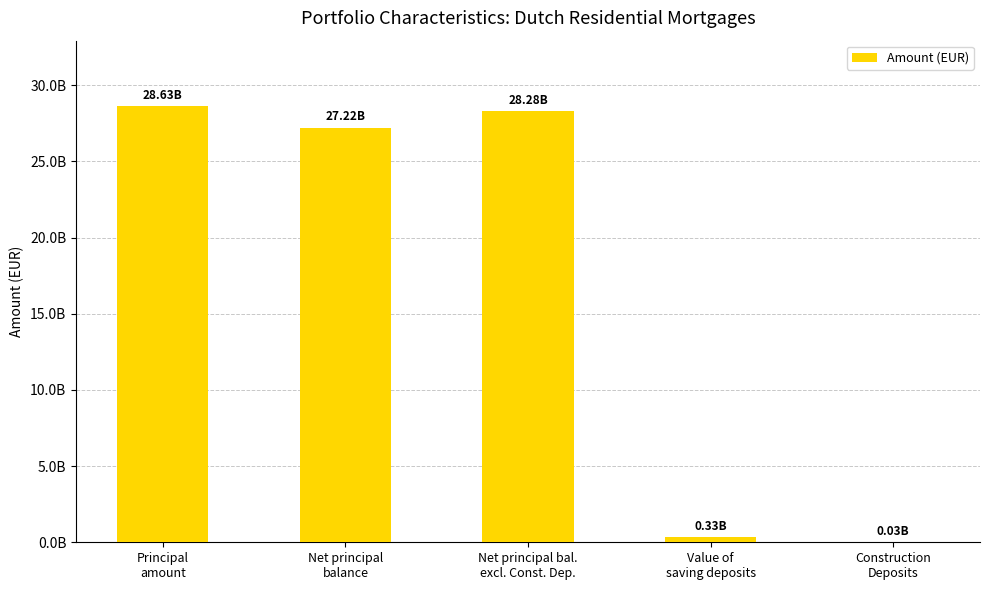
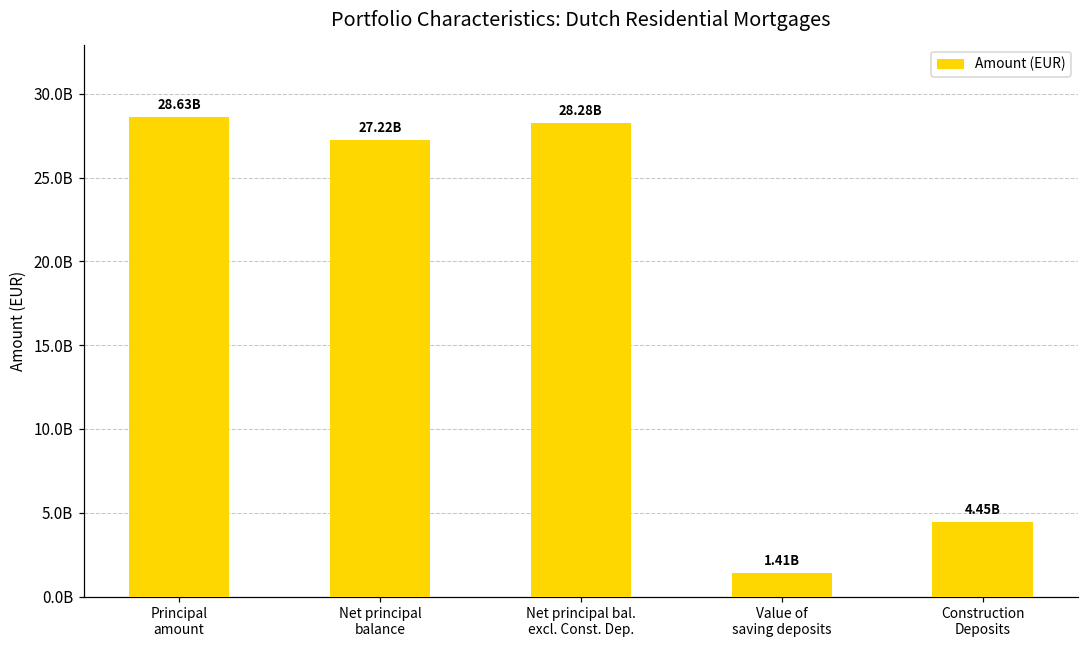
  {
    "Principal amount": "28.63B",
    "Net principal balance": "27.22B",
    "Net principal bal. excl. Const. Dep.": "28.28B",
-   "Value of saving deposits": "0.33B",
-   "Construction Deposits": "0.03B"
+   "Value of saving deposits": "1.41B",
+   "Construction Deposits": "4.45B"
  }
